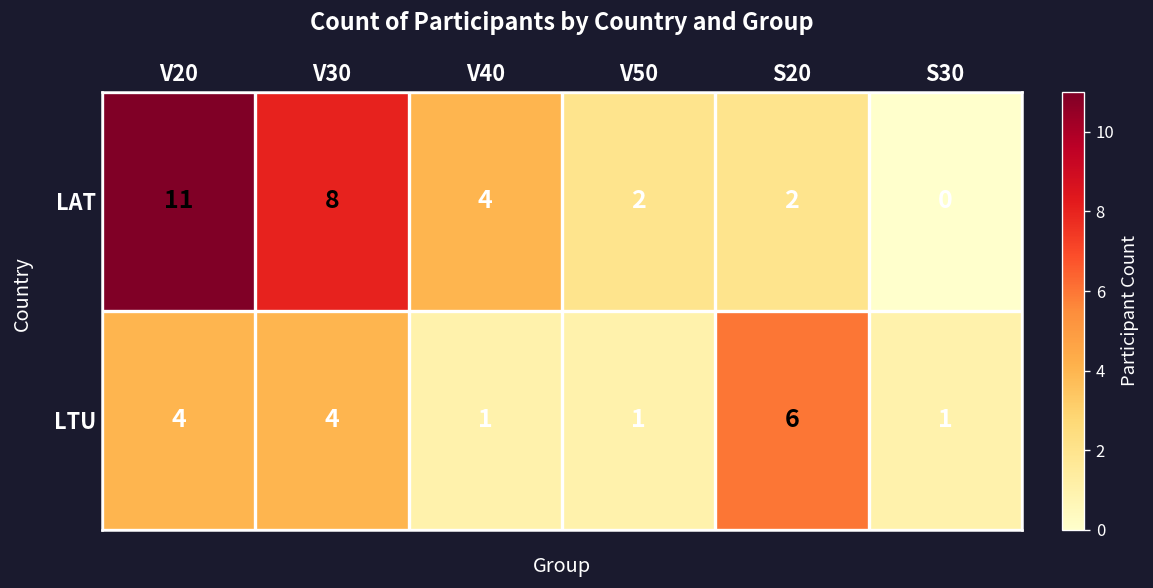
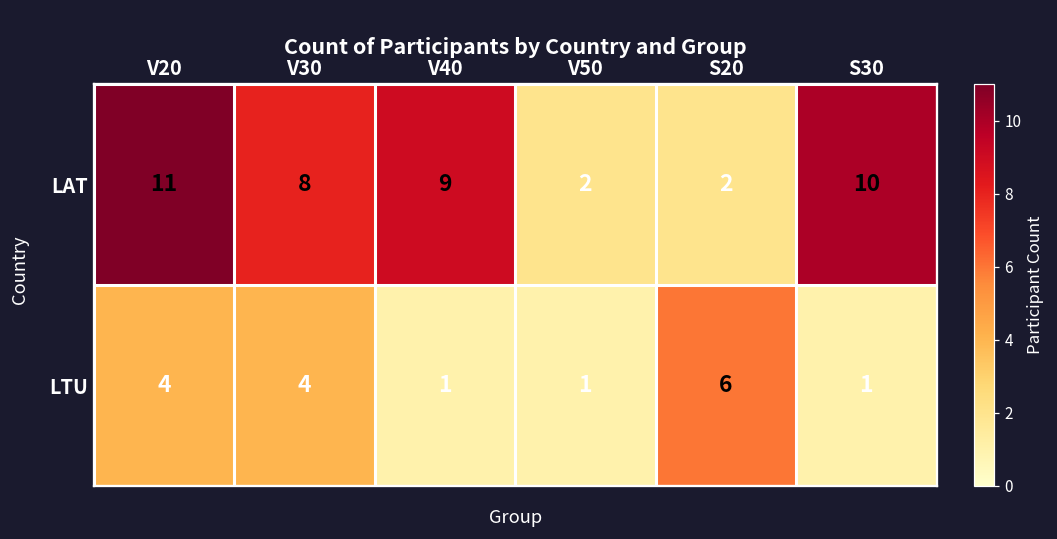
  {
    "LAT": {
      "V20": 11,
      "V30": 8,
-     "V40": 4,
+     "V40": 9,
      "V50": 2,
      "S20": 2,
-     "S30": 0
+     "S30": 10
    },
    "LTU": {
      "V20": 4,
      "V30": 4,
      "V40": 1,
      "V50": 1,
      "S20": 6,
      "S30": 1
    }
  }
